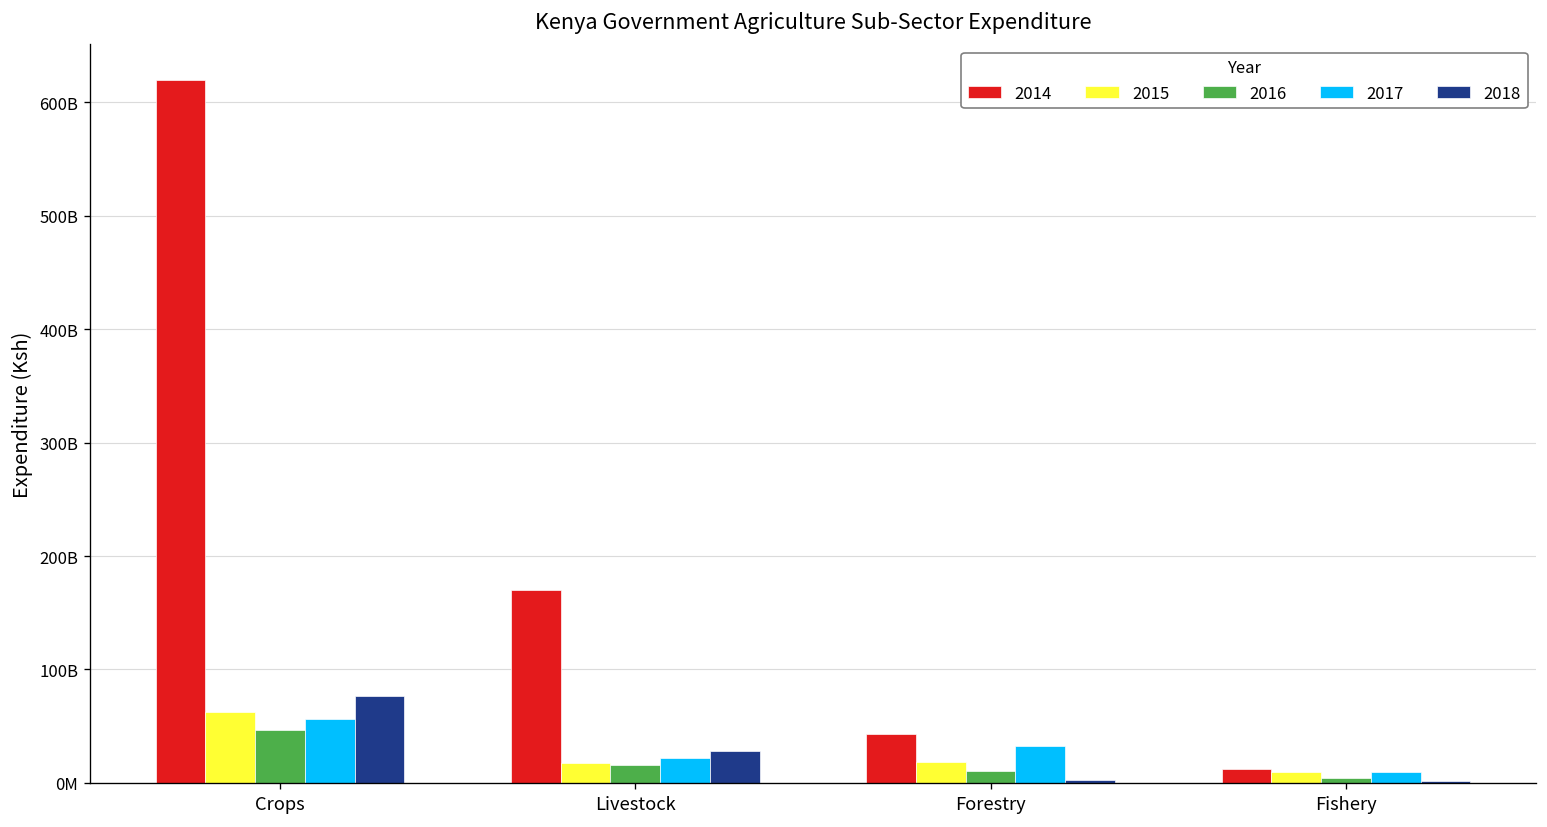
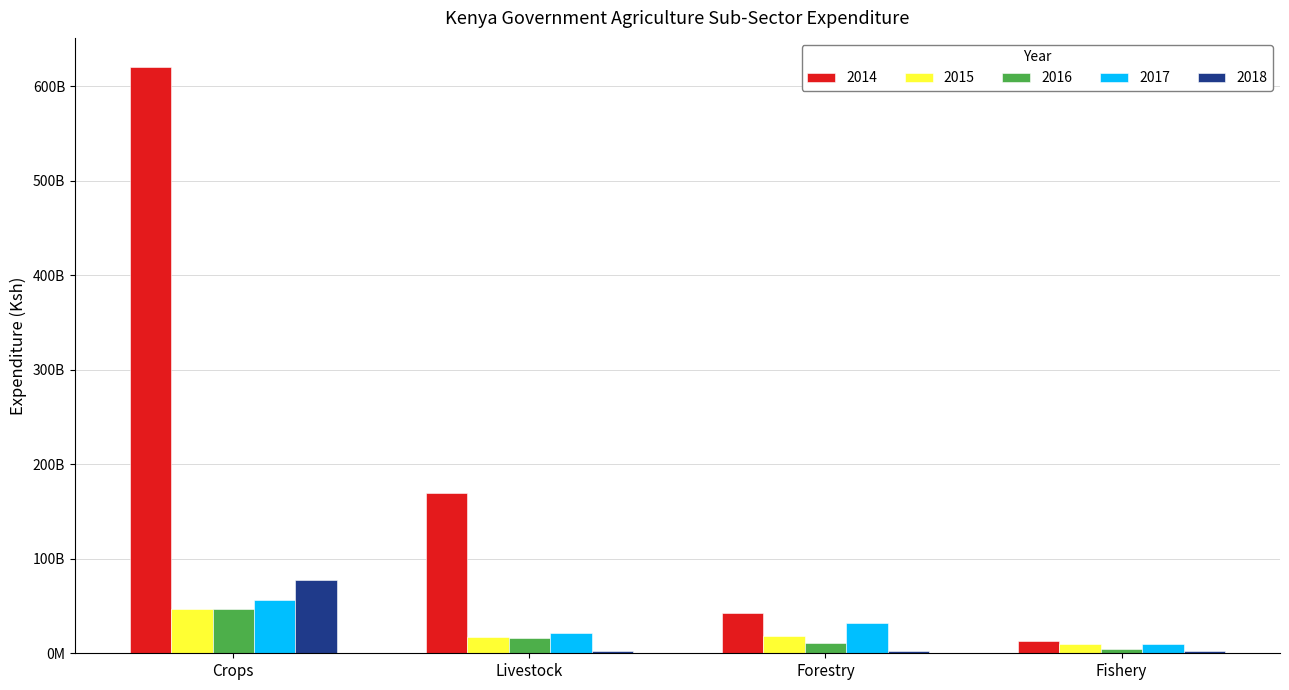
  {
    "2014": {
      "Crops": 620000000000,
      "Livestock": 170000000000,
      "Forestry": 40000000000,
      "Fishery": 10000000000
    },
    "2015": {
-     "Crops": 60000000000,
+     "Crops": 50000000000,
      "Livestock": 20000000000,
      "Forestry": 20000000000,
      "Fishery": 10000000000
    },
    "2016": {
      "Crops": 50000000000,
      "Livestock": 20000000000,
      "Forestry": 10000000000,
      "Fishery": 0
    },
    "2017": {
      "Crops": 60000000000,
      "Livestock": 20000000000,
      "Forestry": 30000000000,
      "Fishery": 10000000000
    },
    "2018": {
      "Crops": 80000000000,
-     "Livestock": 30000000000
+     "Livestock": 0
    }
  }
